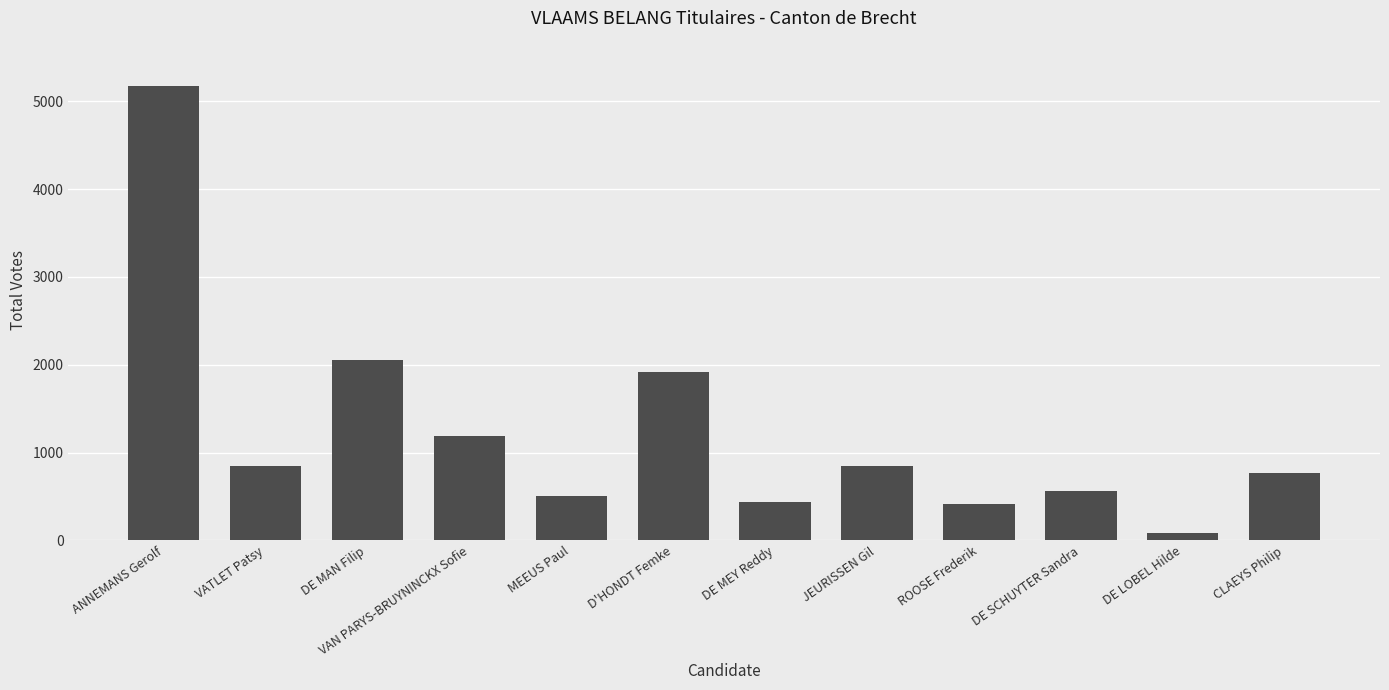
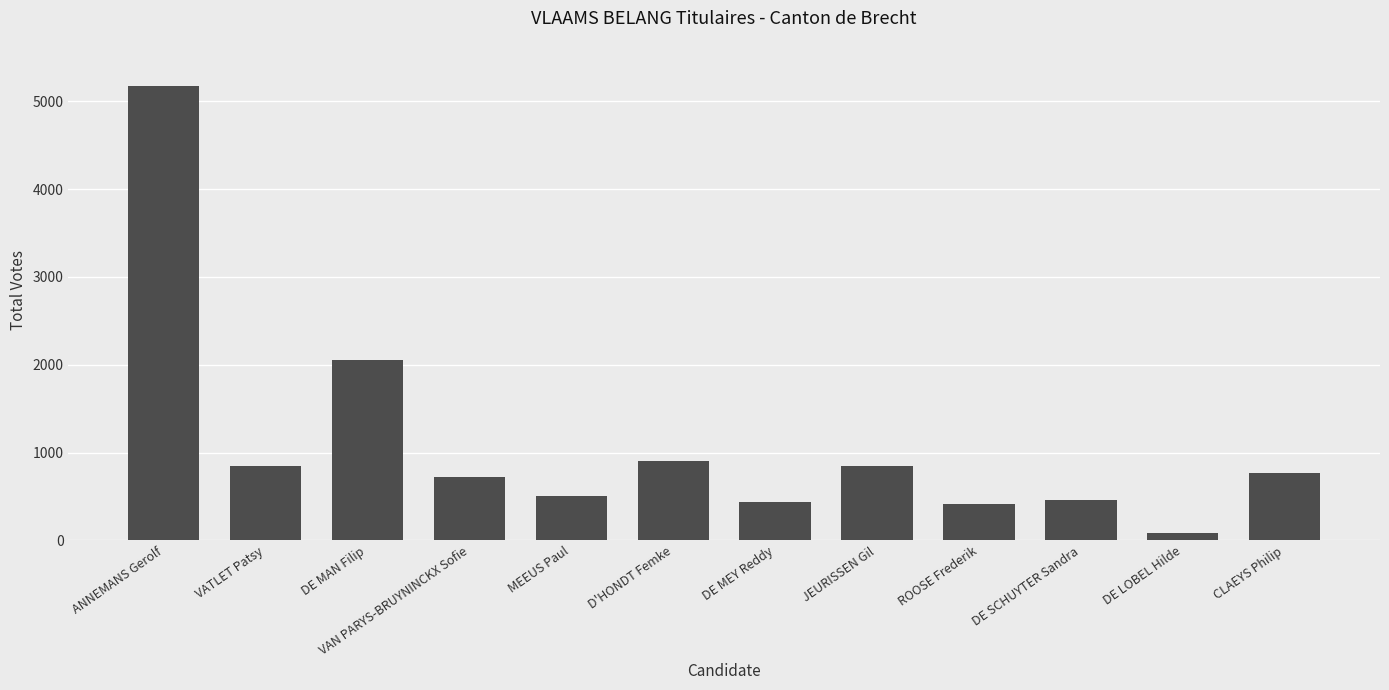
  {
    "ANNEMANS Gerolf": 5200,
    "VATLET Patsy": 800,
    "DE MAN Filip": 2100,
-   "VAN PARYS-BRUYNINCKX Sofie": 1200,
+   "VAN PARYS-BRUYNINCKX Sofie": 700,
    "MEEUS Paul": 500,
-   "D'HONDT Femke": 1900,
+   "D'HONDT Femke": 900,
    "DE MEY Reddy": 400,
    "JEURISSEN Gil": 800,
    "ROOSE Frederik": 400,
-   "DE SCHUYTER Sandra": 600,
+   "DE SCHUYTER Sandra": 500,
    "DE LOBEL Hilde": 100,
    "CLAEYS Philip": 800
  }
